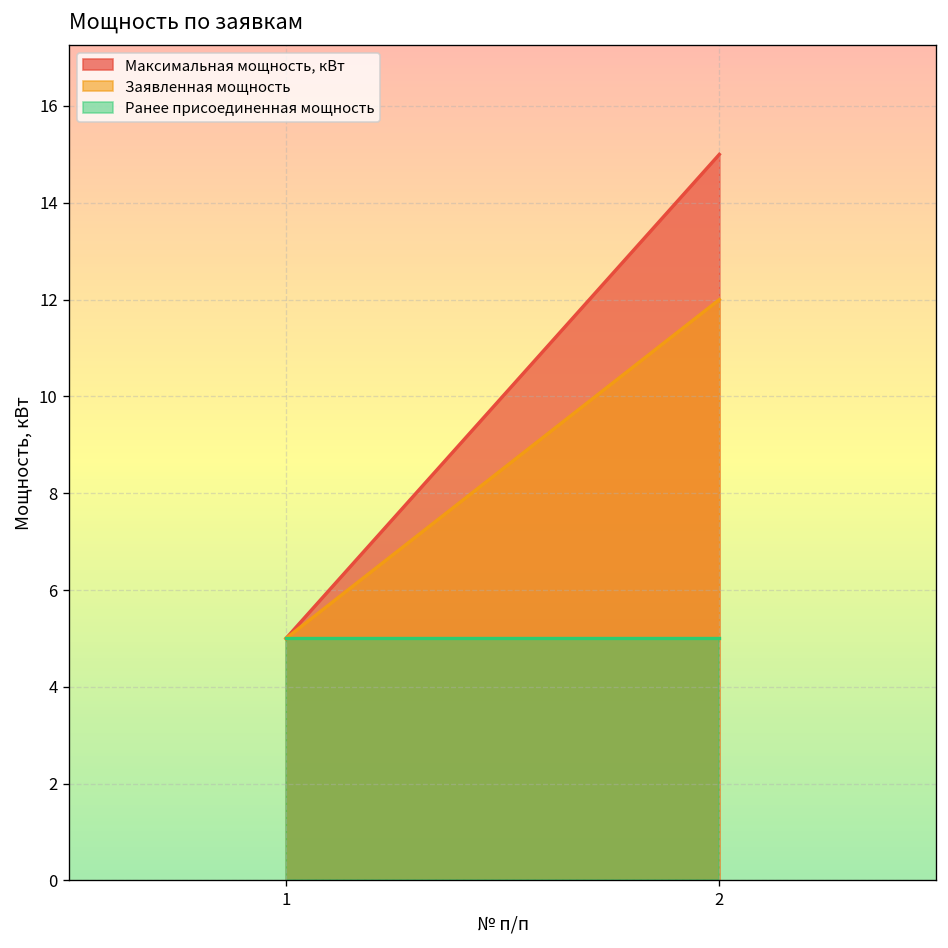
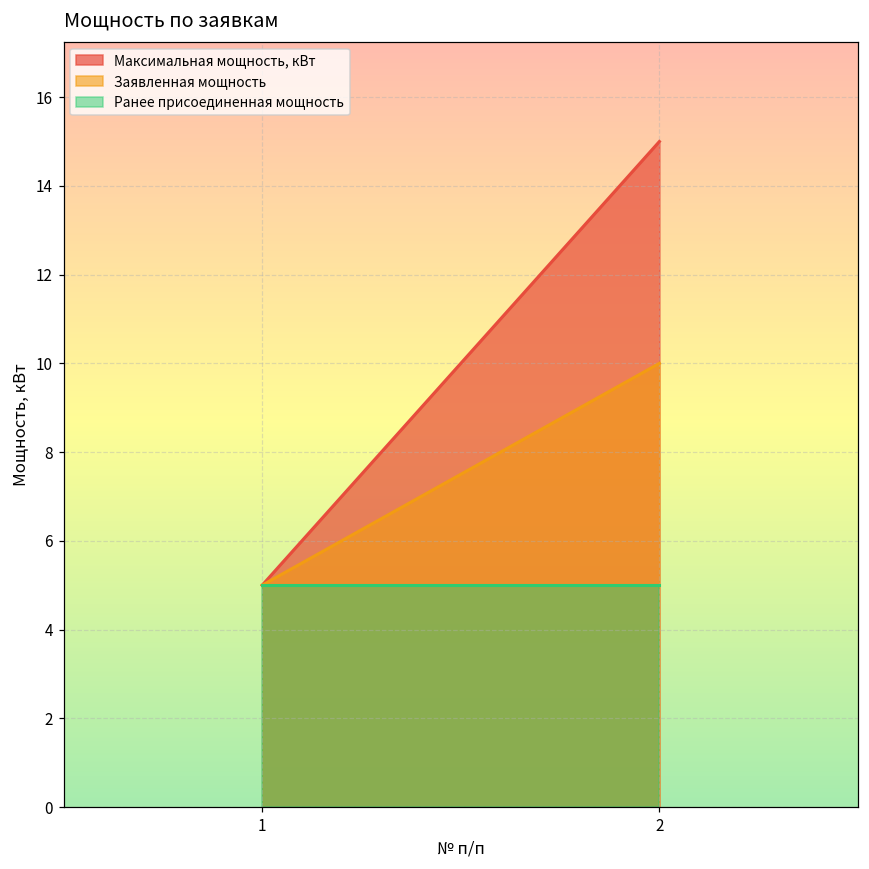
  {
    "Максимальная мощность, кВт": {
      "2": 15
    },
    "Заявленная мощность": {
-     "2": 12
+     "2": 10
    },
    "Ранее присоединенная мощность": {
      "2": 5
    }
  }
